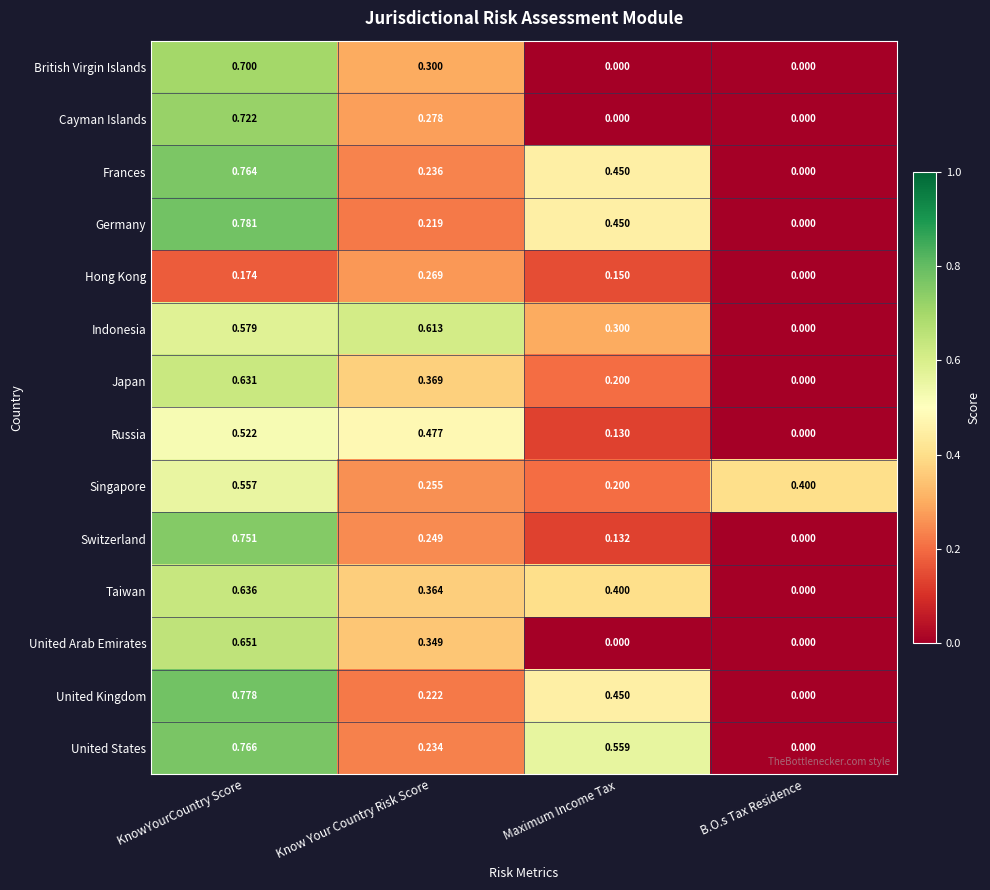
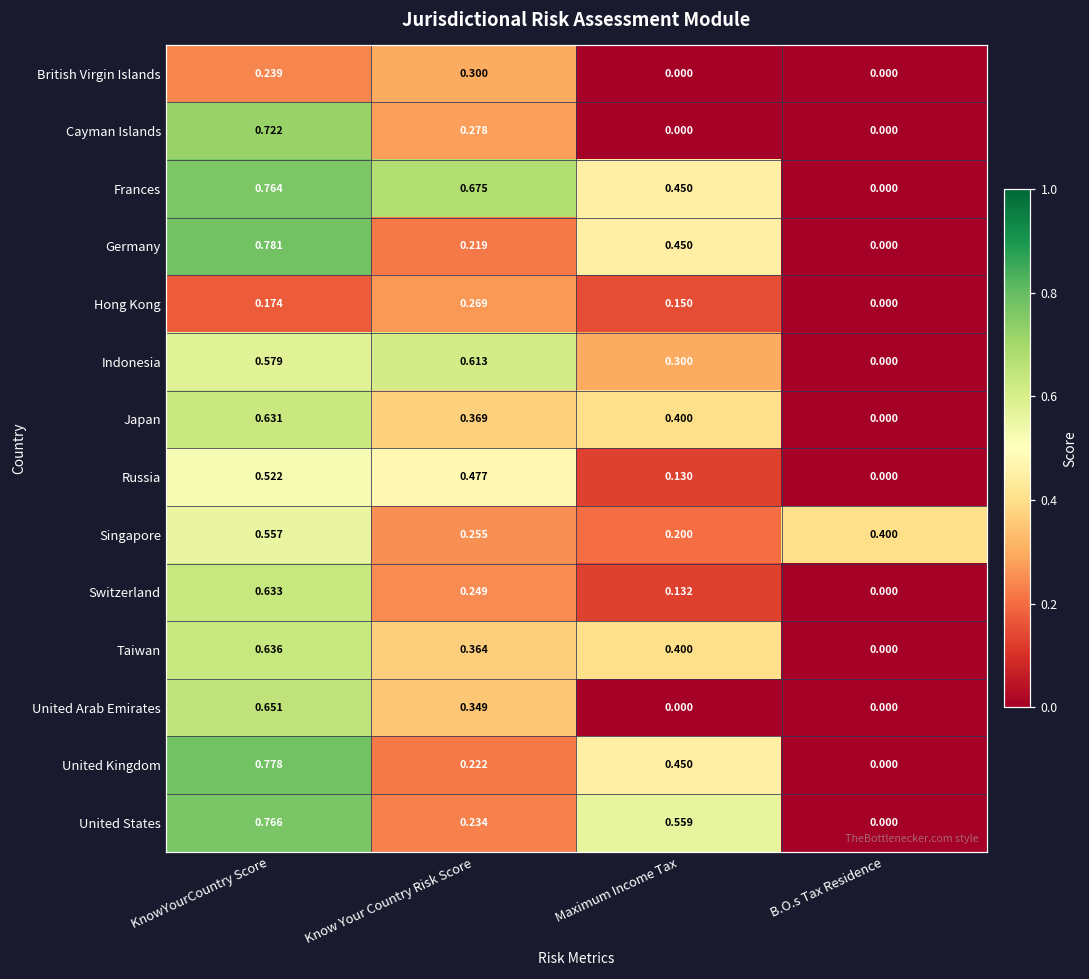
  {
    "British Virgin Islands": {
-     "KnowYourCountry Score": 0.700,
+     "KnowYourCountry Score": 0.239,
      "Know Your Country Risk Score": 0.300,
      "Maximum Income Tax": 0.000,
      "B.O.s Tax Residence": 0.000
    },
    "Cayman Islands": {
      "KnowYourCountry Score": 0.722,
      "Know Your Country Risk Score": 0.278,
      "Maximum Income Tax": 0.000,
      "B.O.s Tax Residence": 0.000
    },
    "Frances": {
      "KnowYourCountry Score": 0.764,
-     "Know Your Country Risk Score": 0.236,
+     "Know Your Country Risk Score": 0.675,
      "Maximum Income Tax": 0.450,
      "B.O.s Tax Residence": 0.000
    },
    "Germany": {
      "KnowYourCountry Score": 0.781,
      "Know Your Country Risk Score": 0.219,
      "Maximum Income Tax": 0.450,
      "B.O.s Tax Residence": 0.000
    },
    "Hong Kong": {
      "KnowYourCountry Score": 0.174,
      "Know Your Country Risk Score": 0.269,
      "Maximum Income Tax": 0.150,
      "B.O.s Tax Residence": 0.000
    },
    "Indonesia": {
      "KnowYourCountry Score": 0.579,
      "Know Your Country Risk Score": 0.613,
      "Maximum Income Tax": 0.300,
      "B.O.s Tax Residence": 0.000
    },
    "Japan": {
      "KnowYourCountry Score": 0.631,
      "Know Your Country Risk Score": 0.369,
-     "Maximum Income Tax": 0.200,
+     "Maximum Income Tax": 0.400,
      "B.O.s Tax Residence": 0.000
    },
    "Russia": {
      "KnowYourCountry Score": 0.522,
      "Know Your Country Risk Score": 0.477,
      "Maximum Income Tax": 0.130,
      "B.O.s Tax Residence": 0.000
    },
    "Singapore": {
      "KnowYourCountry Score": 0.557,
      "Know Your Country Risk Score": 0.255,
      "Maximum Income Tax": 0.200,
      "B.O.s Tax Residence": 0.400
    },
    "Switzerland": {
-     "KnowYourCountry Score": 0.751,
+     "KnowYourCountry Score": 0.633,
      "Know Your Country Risk Score": 0.249,
      "Maximum Income Tax": 0.132,
      "B.O.s Tax Residence": 0.000
    },
    "Taiwan": {
      "KnowYourCountry Score": 0.636,
      "Know Your Country Risk Score": 0.364,
      "Maximum Income Tax": 0.400,
      "B.O.s Tax Residence": 0.000
    },
    "United Arab Emirates": {
      "KnowYourCountry Score": 0.651,
      "Know Your Country Risk Score": 0.349,
      "Maximum Income Tax": 0.000,
      "B.O.s Tax Residence": 0.000
    },
    "United Kingdom": {
      "KnowYourCountry Score": 0.778,
      "Know Your Country Risk Score": 0.222,
      "Maximum Income Tax": 0.450,
      "B.O.s Tax Residence": 0.000
    },
    "United States": {
      "KnowYourCountry Score": 0.766,
      "Know Your Country Risk Score": 0.234,
      "Maximum Income Tax": 0.559
    }
  }
